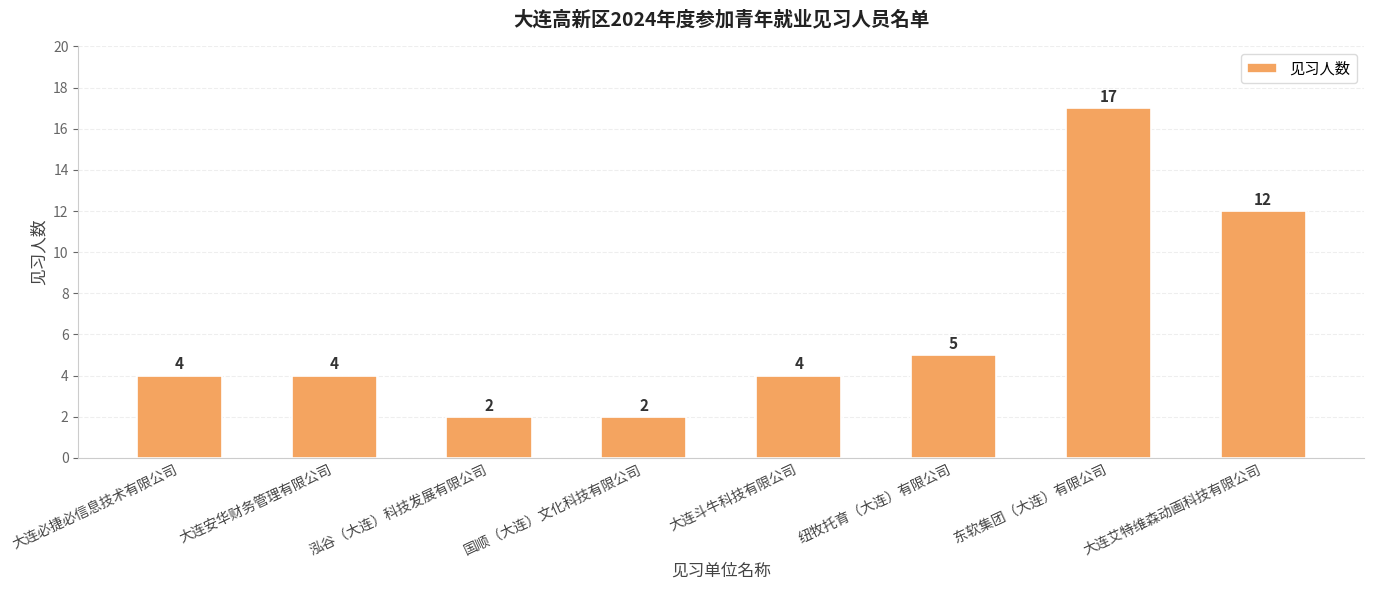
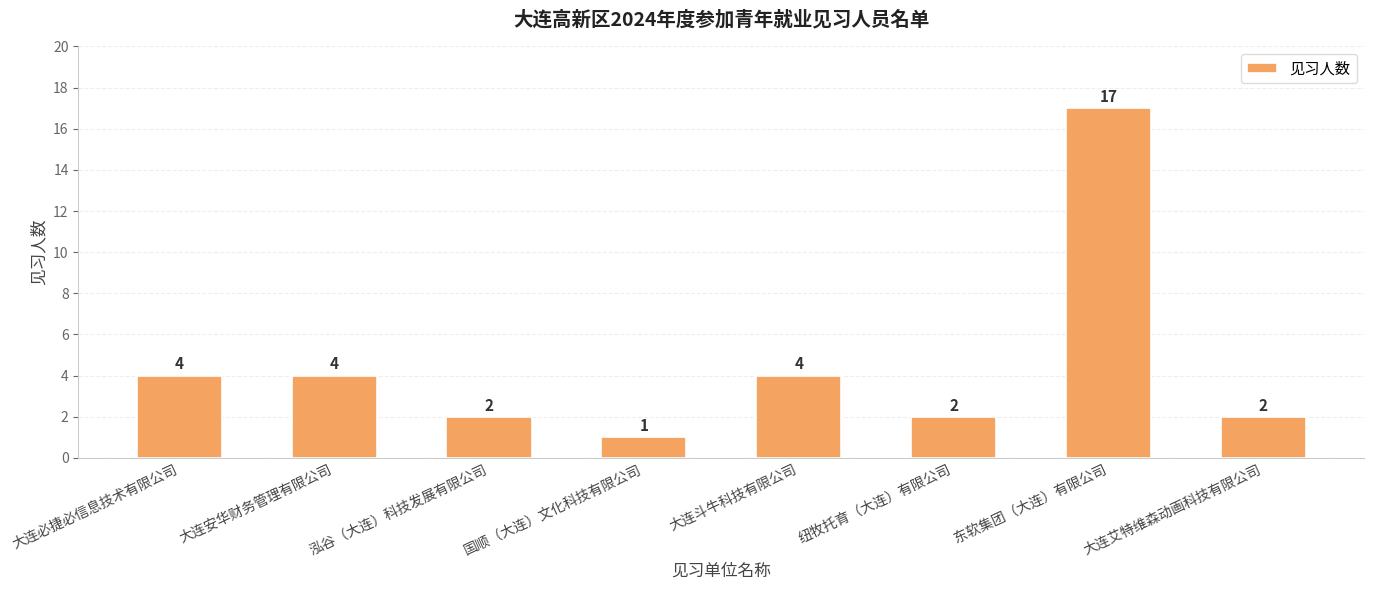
  {
    "大连必捷必信息技术有限公司": 4,
    "大连安华财务管理有限公司": 4,
    "泓谷（大连）科技发展有限公司": 2,
-   "国顺（大连）文化科技有限公司": 2,
+   "国顺（大连）文化科技有限公司": 1,
    "大连斗牛科技有限公司": 4,
-   "纽牧托育（大连）有限公司": 5,
+   "纽牧托育（大连）有限公司": 2,
    "东软集团（大连）有限公司": 17,
-   "大连艾特维森动画科技有限公司": 12
+   "大连艾特维森动画科技有限公司": 2
  }
